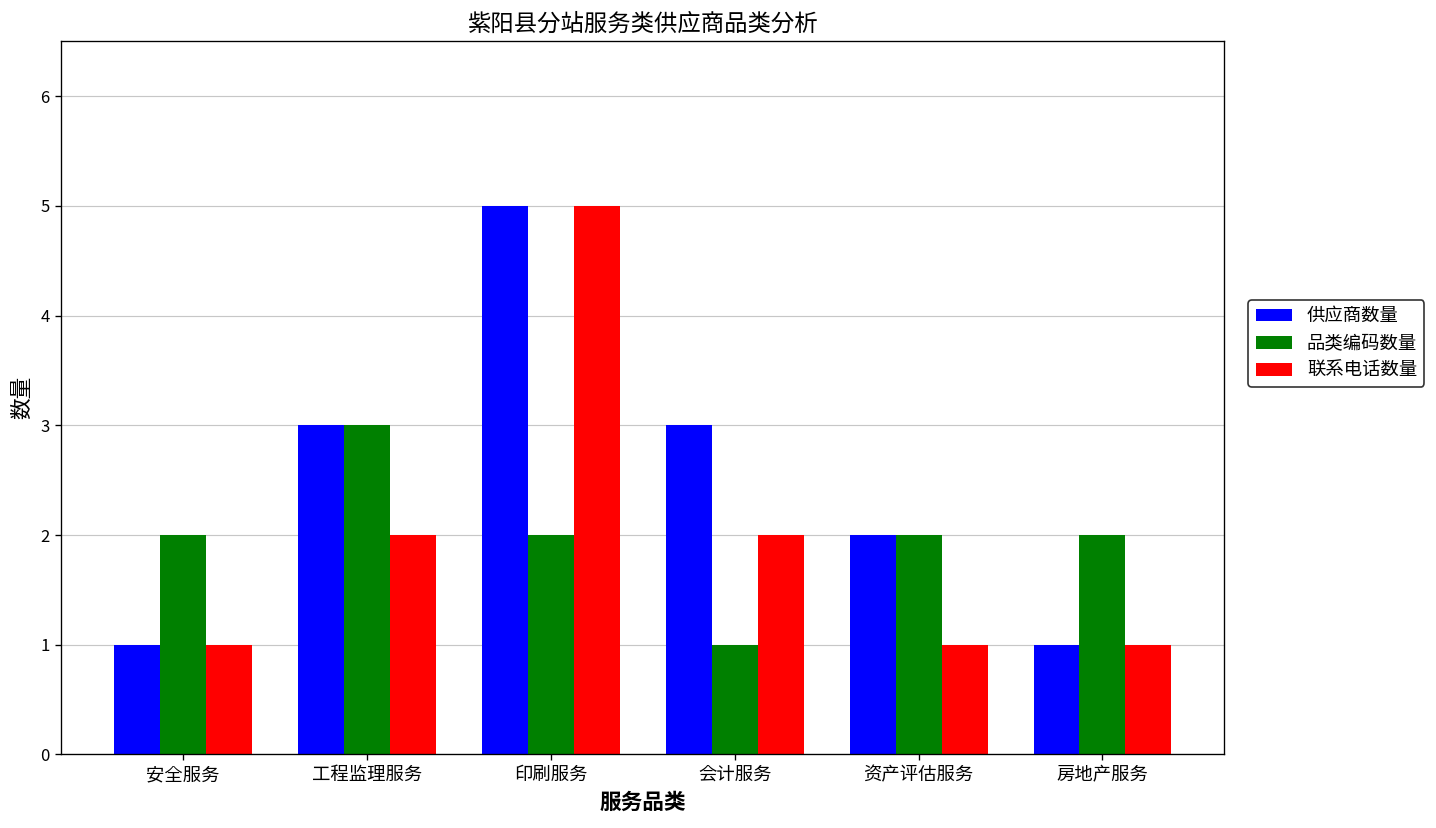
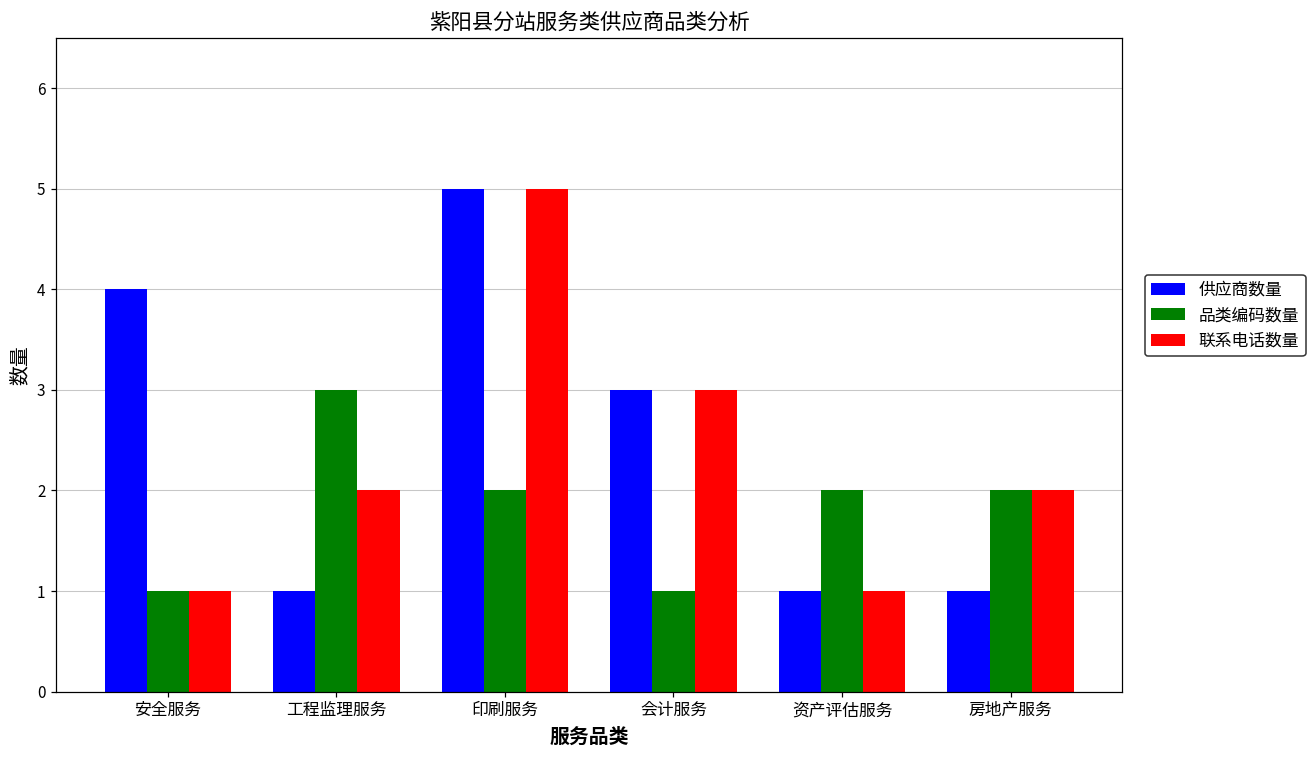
  {
    "供应商数量": {
-     "安全服务": 1,
-     "工程监理服务": 3,
+     "安全服务": 4,
+     "工程监理服务": 1,
      "印刷服务": 5,
      "会计服务": 3,
-     "资产评估服务": 2,
+     "资产评估服务": 1,
      "房地产服务": 1
    },
    "品类编码数量": {
-     "安全服务": 2,
+     "安全服务": 1,
      "工程监理服务": 3,
      "印刷服务": 2,
      "会计服务": 1,
      "资产评估服务": 2,
      "房地产服务": 2
    },
    "联系电话数量": {
      "安全服务": 1,
      "工程监理服务": 2,
      "印刷服务": 5,
-     "会计服务": 2,
+     "会计服务": 3,
      "资产评估服务": 1,
-     "房地产服务": 1
+     "房地产服务": 2
    }
  }
